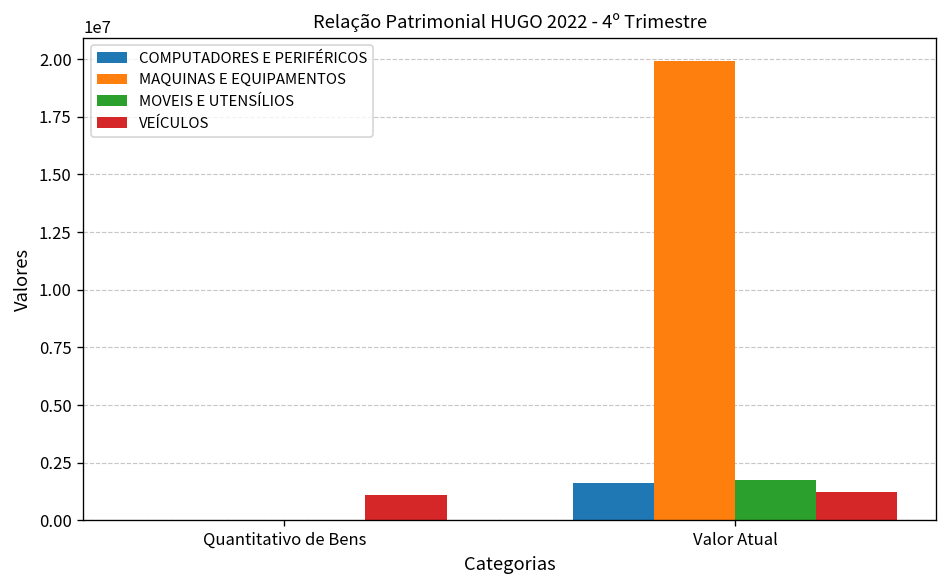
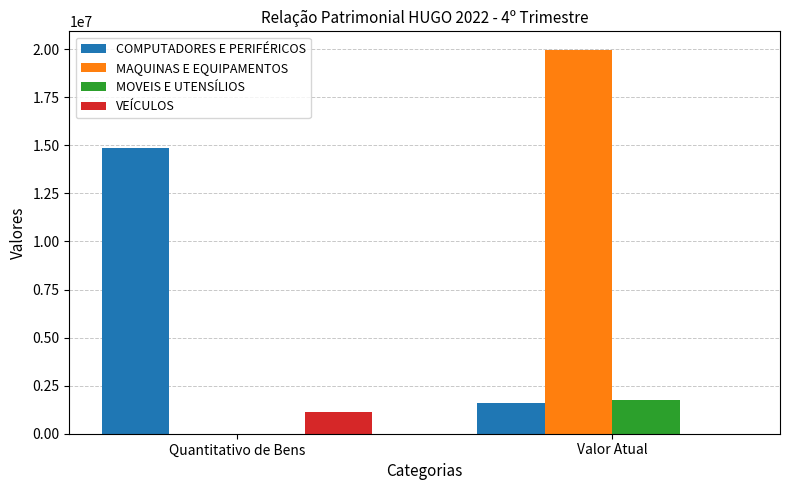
  {
    "COMPUTADORES E PERIFÉRICOS": {
-     "Quantitativo de Bens": 0,
+     "Quantitativo de Bens": 14900000,
      "Valor Atual": 1600000
    },
    "MAQUINAS E EQUIPAMENTOS": {
      "Valor Atual": 19900000
    },
    "MOVEIS E UTENSÍLIOS": {
      "Valor Atual": 1700000
    },
    "VEÍCULOS": {
      "Quantitativo de Bens": 1100000,
-     "Valor Atual": 1200000
+     "Valor Atual": 0
    }
  }
